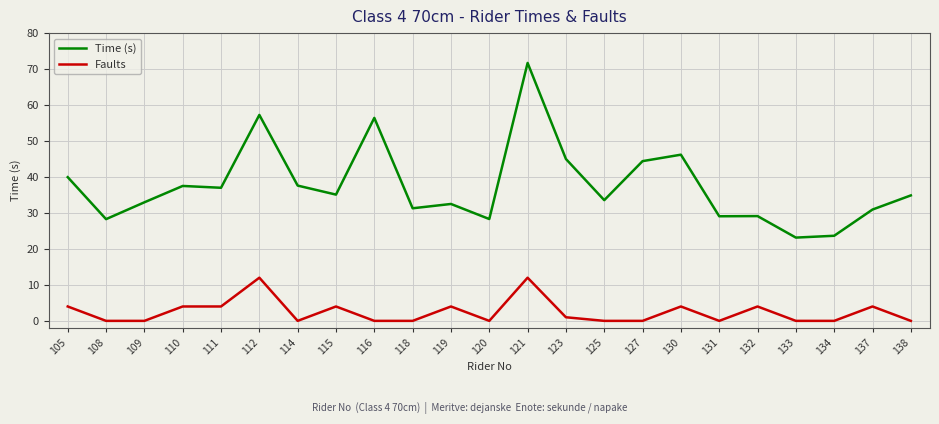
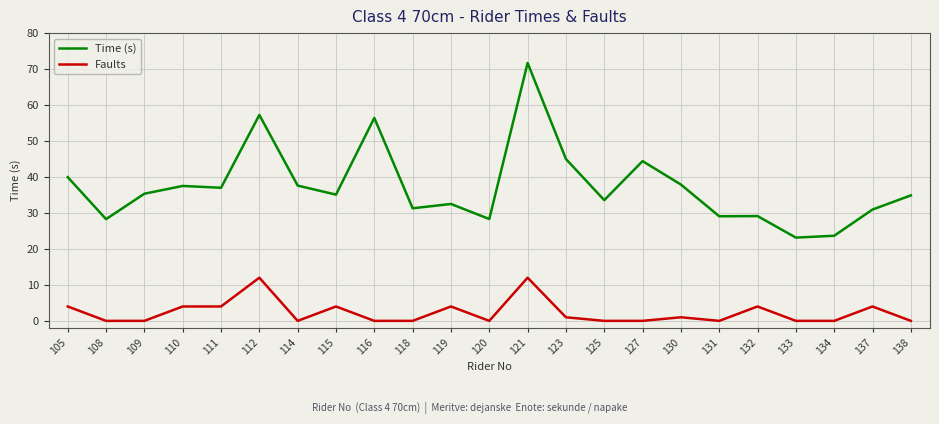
  {
    "Time (s)": {
      "105": 40,
      "108": 28,
-     "109": 33,
+     "109": 35,
      "110": 38,
      "111": 37,
      "112": 57,
      "114": 38,
      "115": 35,
      "116": 56,
      "118": 31,
      "119": 33,
      "120": 28,
      "121": 72,
      "123": 45,
      "125": 34,
      "127": 44,
-     "130": 46,
+     "130": 38,
      "131": 29,
      "132": 29,
      "133": 23,
      "134": 24,
      "137": 31,
      "138": 35
    },
    "Faults": {
      "105": 4,
      "108": 0,
      "109": 0,
      "110": 4,
      "111": 4,
      "112": 12,
      "114": 0,
      "115": 4,
      "116": 0,
      "118": 0,
      "119": 4,
      "120": 0,
      "121": 12,
      "123": 1,
      "125": 0,
      "127": 0,
-     "130": 4,
+     "130": 1,
      "131": 0,
      "132": 4,
      "133": 0,
      "134": 0,
      "137": 4,
      "138": 0
    }
  }
